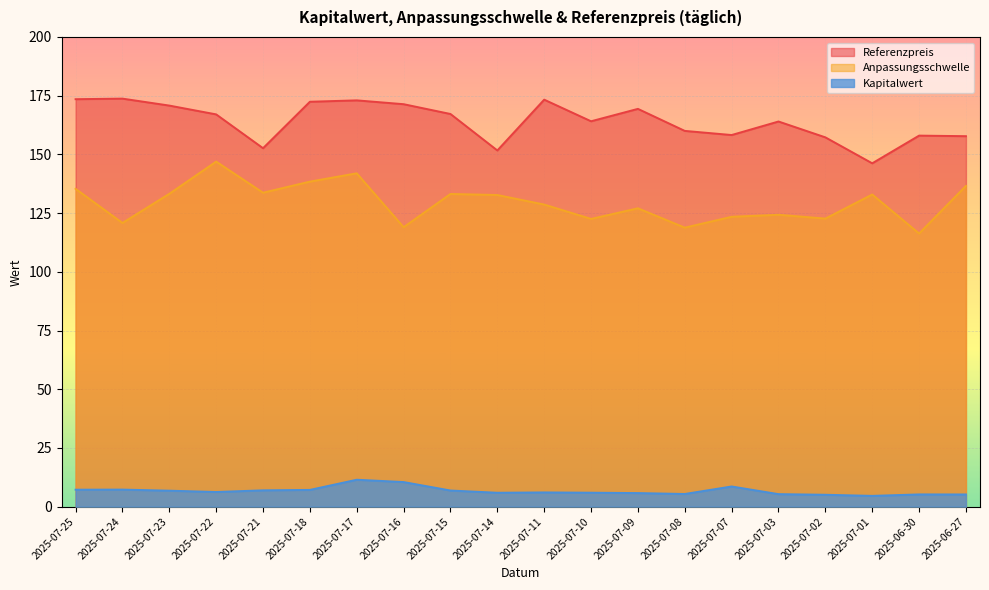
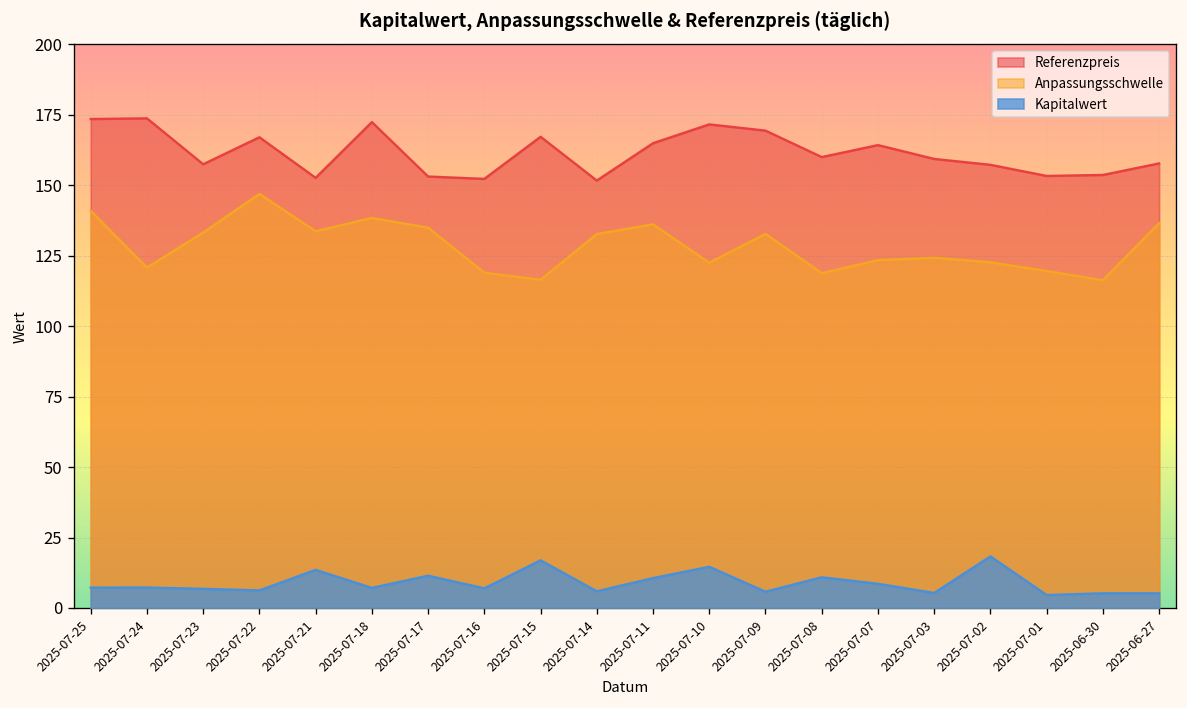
  {
    "Referenzpreis": {
      "2025-07-25": 174,
      "2025-07-24": 174,
-     "2025-07-23": 171,
+     "2025-07-23": 157,
      "2025-07-22": 167,
      "2025-07-21": 153,
      "2025-07-18": 172,
-     "2025-07-17": 173,
-     "2025-07-16": 171,
+     "2025-07-17": 153,
+     "2025-07-16": 152,
      "2025-07-15": 167,
      "2025-07-14": 152,
-     "2025-07-11": 173,
-     "2025-07-10": 164,
+     "2025-07-11": 165,
+     "2025-07-10": 172,
      "2025-07-09": 169,
      "2025-07-08": 160,
-     "2025-07-07": 158,
-     "2025-07-03": 164,
+     "2025-07-07": 164,
+     "2025-07-03": 159,
      "2025-07-02": 157,
-     "2025-07-01": 146,
-     "2025-06-30": 158,
+     "2025-07-01": 153,
+     "2025-06-30": 154,
      "2025-06-27": 158
    },
    "Anpassungsschwelle": {
-     "2025-07-25": 135,
+     "2025-07-25": 141,
      "2025-07-24": 121,
      "2025-07-23": 133,
      "2025-07-22": 147,
      "2025-07-21": 134,
      "2025-07-18": 138,
-     "2025-07-17": 142,
+     "2025-07-17": 135,
      "2025-07-16": 119,
-     "2025-07-15": 133,
+     "2025-07-15": 116,
      "2025-07-14": 133,
-     "2025-07-11": 129,
+     "2025-07-11": 136,
      "2025-07-10": 123,
-     "2025-07-09": 127,
+     "2025-07-09": 133,
      "2025-07-08": 119,
      "2025-07-07": 123,
      "2025-07-03": 124,
      "2025-07-02": 123,
-     "2025-07-01": 133,
+     "2025-07-01": 120,
      "2025-06-30": 116,
      "2025-06-27": 137
    },
    "Kapitalwert": {
      "2025-07-25": 7,
      "2025-07-24": 7,
      "2025-07-23": 7,
      "2025-07-22": 6,
-     "2025-07-21": 7,
+     "2025-07-21": 14,
      "2025-07-18": 7,
      "2025-07-17": 11,
-     "2025-07-16": 10,
-     "2025-07-15": 7,
+     "2025-07-16": 7,
+     "2025-07-15": 17,
      "2025-07-14": 6,
-     "2025-07-11": 6,
-     "2025-07-10": 6,
+     "2025-07-11": 11,
+     "2025-07-10": 15,
      "2025-07-09": 6,
-     "2025-07-08": 5,
+     "2025-07-08": 11,
      "2025-07-07": 9,
      "2025-07-03": 5,
-     "2025-07-02": 5,
+     "2025-07-02": 18,
      "2025-07-01": 5,
      "2025-06-30": 5,
      "2025-06-27": 5
    }
  }
